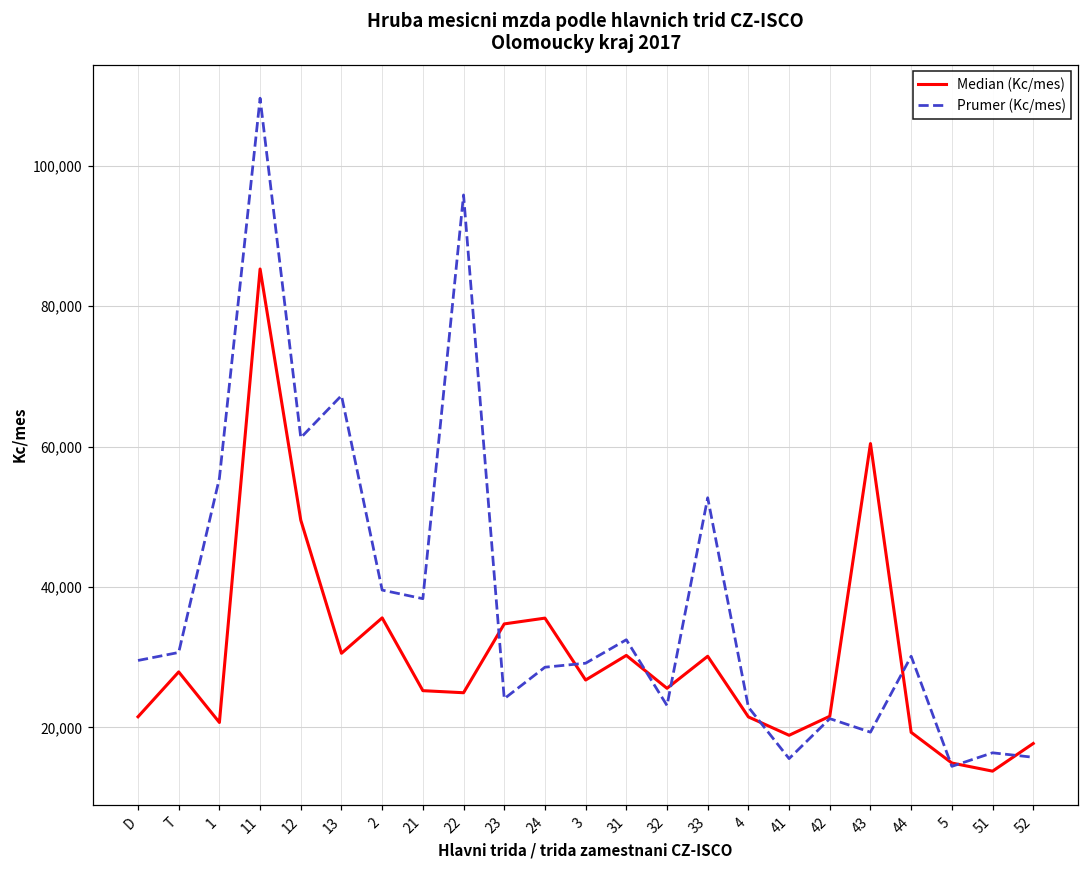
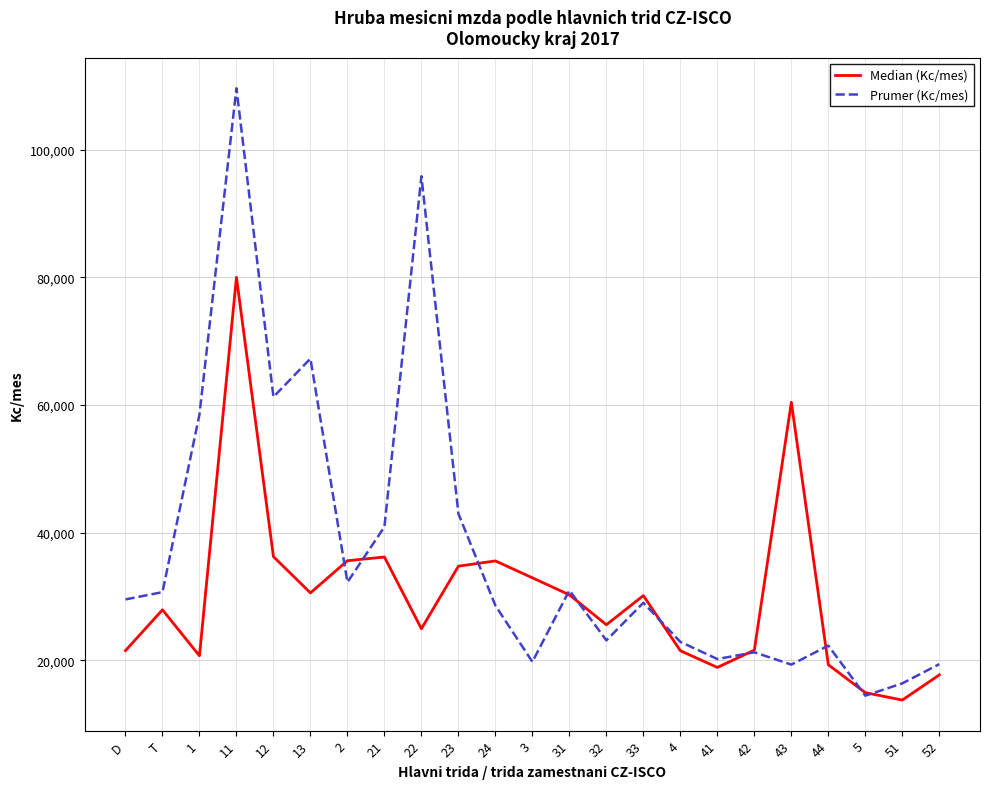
  {
    "Median (Kc/mes)": {
      "D": "22,000",
      "T": "28,000",
      "1": "21,000",
-     "11": "85,000",
-     "12": "50,000",
+     "11": "80,000",
+     "12": "36,000",
      "13": "31,000",
      "2": "36,000",
-     "21": "25,000",
+     "21": "36,000",
      "22": "25,000",
      "23": "35,000",
      "24": "36,000",
-     "3": "27,000",
+     "3": "33,000",
      "31": "30,000",
      "32": "26,000",
      "33": "30,000",
      "4": "21,000",
      "41": "19,000",
      "43": "60,000",
      "44": "19,000",
      "5": "15,000",
      "51": "14,000",
      "52": "18,000"
    },
    "Prumer (Kc/mes)": {
      "D": "30,000",
      "T": "31,000",
-     "1": "55,000",
+     "1": "59,000",
      "11": "110,000",
      "12": "61,000",
      "13": "67,000",
-     "2": "40,000",
-     "21": "38,000",
+     "2": "32,000",
+     "21": "41,000",
      "22": "96,000",
-     "23": "24,000",
+     "23": "43,000",
      "24": "29,000",
-     "3": "29,000",
-     "31": "32,000",
+     "3": "20,000",
+     "31": "31,000",
      "32": "23,000",
-     "33": "53,000",
+     "33": "29,000",
      "4": "23,000",
-     "41": "16,000",
+     "41": "20,000",
      "43": "19,000",
-     "44": "30,000",
+     "44": "22,000",
      "5": "14,000",
      "51": "16,000",
-     "52": "16,000"
+     "52": "19,000"
    }
  }
